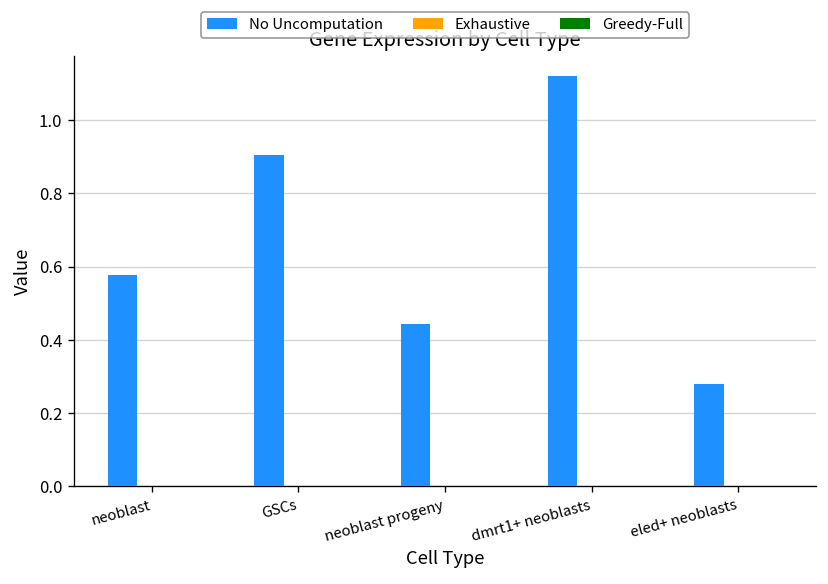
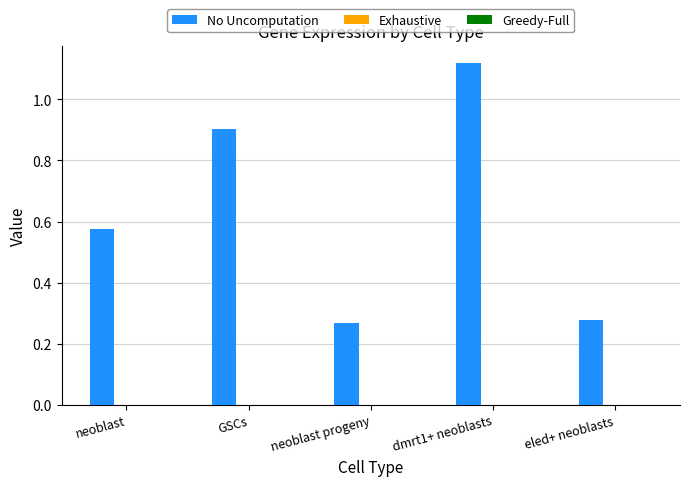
  {
    "No Uncomputation": {
      "neoblast": 0.58,
      "GSCs": 0.90,
-     "neoblast progeny": 0.44,
+     "neoblast progeny": 0.27,
      "dmrt1+ neoblasts": 1.12,
      "eled+ neoblasts": 0.28
    },
    "Exhaustive": {
      "neoblast": 0.00
    },
    "Greedy-Full": {
      "neoblast": 0.00,
      "GSCs": 0.00,
      "neoblast progeny": 0.00,
      "dmrt1+ neoblasts": 0.00,
      "eled+ neoblasts": 0.00
    }
  }
